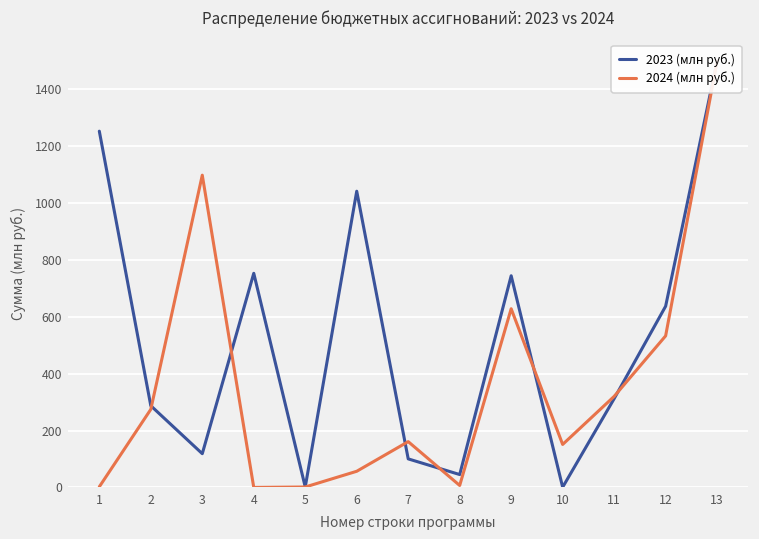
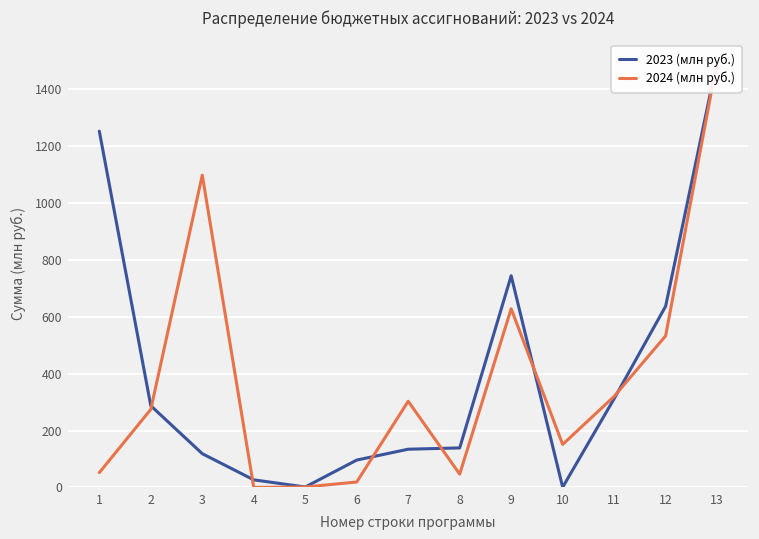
  {
    "2023 (млн руб.)": {
      "1": 1250,
      "2": 290,
      "3": 120,
-     "4": 750,
-     "6": 1040,
-     "7": 100,
-     "8": 50,
+     "4": 30,
+     "6": 100,
+     "7": 130,
+     "8": 140,
      "9": 740,
      "10": 0,
      "12": 640
    },
    "2024 (млн руб.)": {
-     "1": 0,
+     "1": 50,
      "2": 270,
      "3": 1100,
      "4": 0,
-     "6": 60,
-     "7": 160,
-     "8": 10,
+     "6": 20,
+     "7": 300,
+     "8": 50,
      "9": 630,
      "10": 150,
      "12": 530
    }
  }
